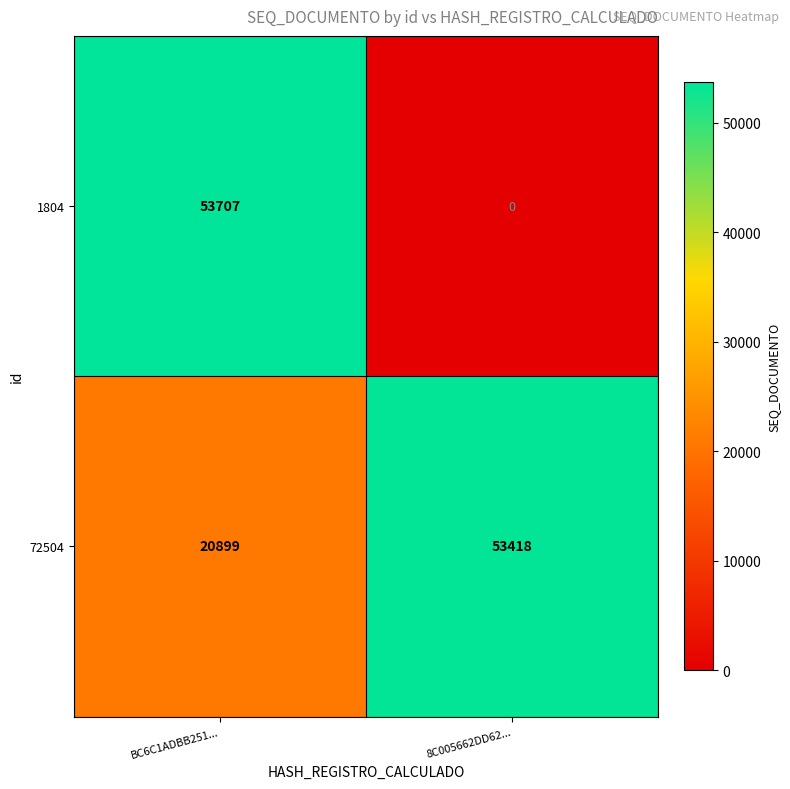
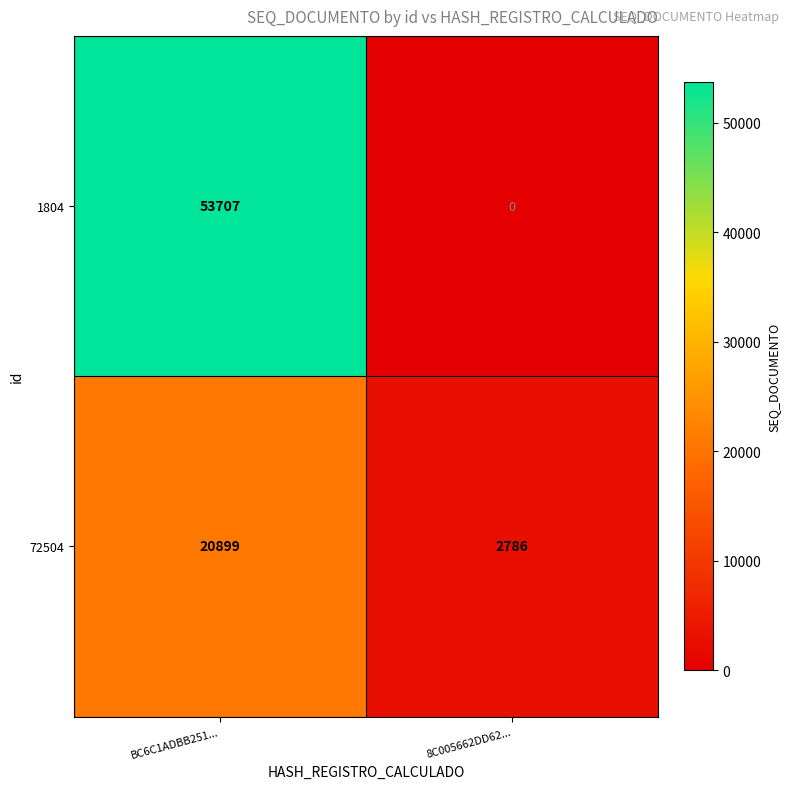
  {
    "1804": {
      "BC6C1ADBB251...": 53707,
      "8C005662DD62...": 0
    },
    "72504": {
      "BC6C1ADBB251...": 20899,
-     "8C005662DD62...": 53418
+     "8C005662DD62...": 2786
    }
  }
